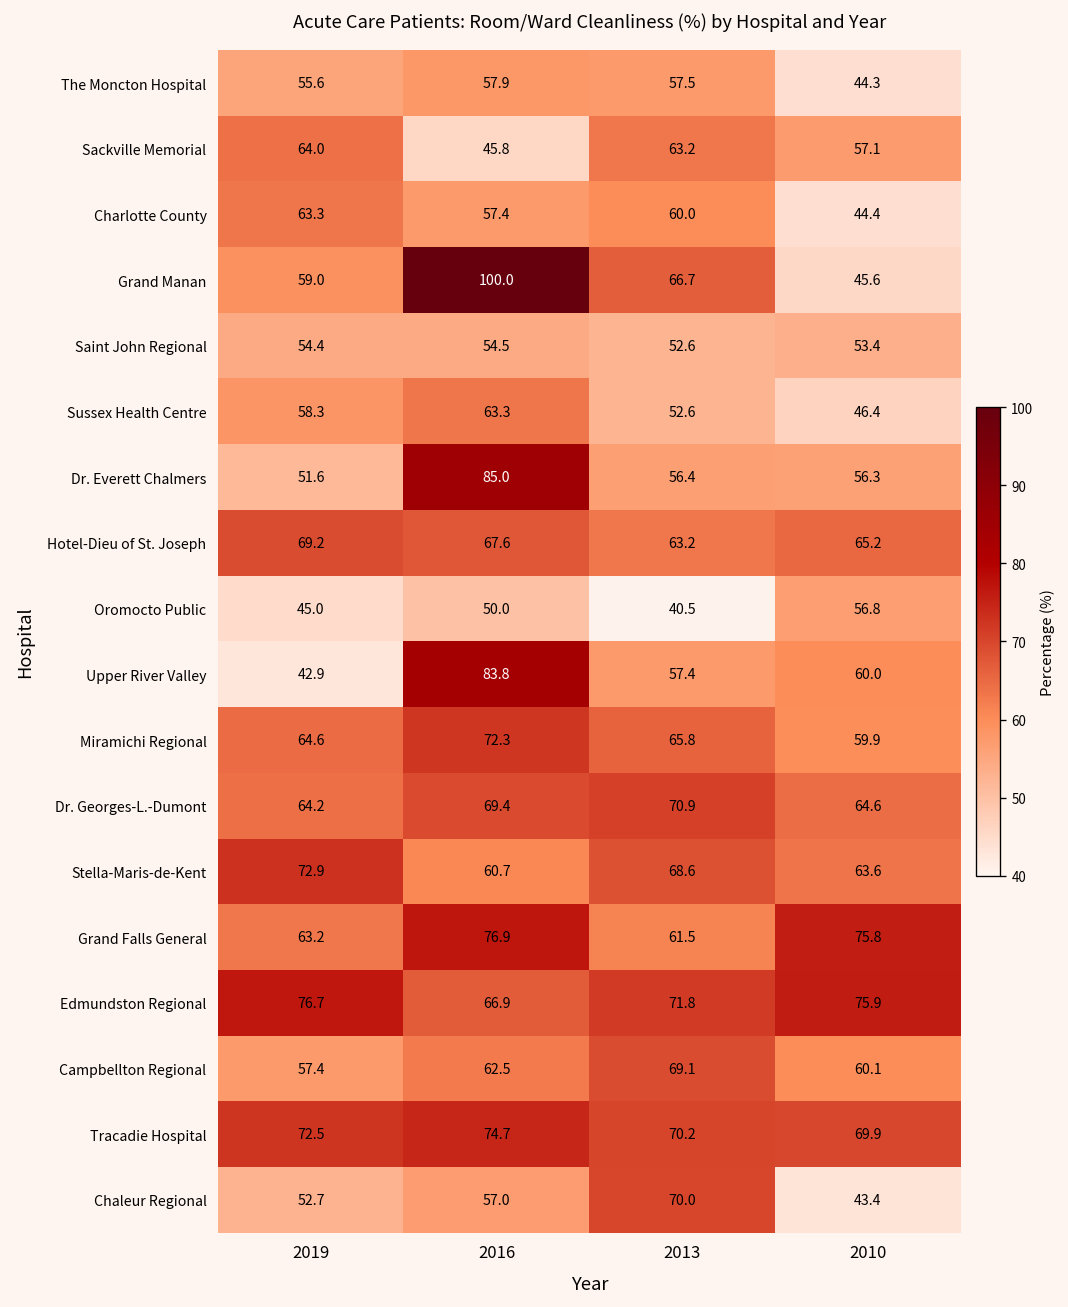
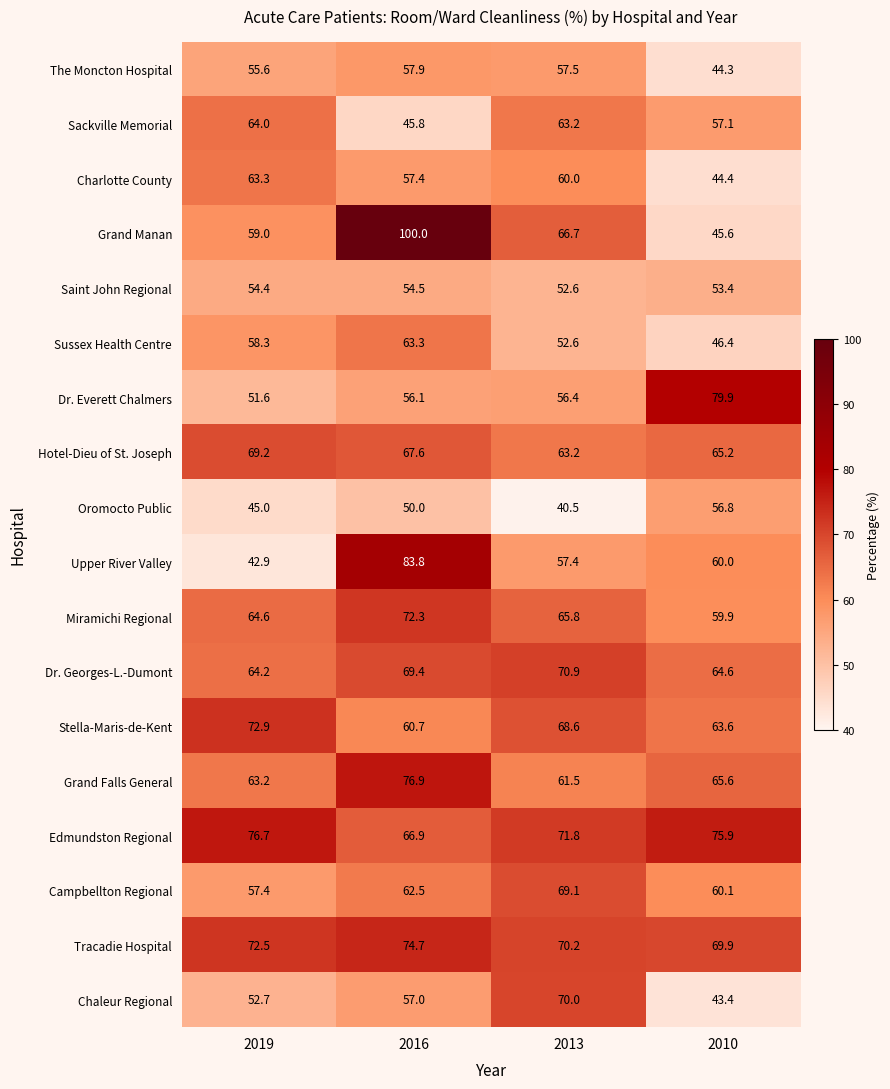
  {
    "The Moncton Hospital": {
      "2019": 55.6,
      "2016": 57.9,
      "2013": 57.5,
      "2010": 44.3
    },
    "Sackville Memorial": {
      "2019": 64.0,
      "2016": 45.8,
      "2013": 63.2,
      "2010": 57.1
    },
    "Charlotte County": {
      "2019": 63.3,
      "2016": 57.4,
      "2013": 60.0,
      "2010": 44.4
    },
    "Grand Manan": {
      "2019": 59.0,
      "2016": 100.0,
      "2013": 66.7,
      "2010": 45.6
    },
    "Saint John Regional": {
      "2019": 54.4,
      "2016": 54.5,
      "2013": 52.6,
      "2010": 53.4
    },
    "Sussex Health Centre": {
      "2019": 58.3,
      "2016": 63.3,
      "2013": 52.6,
      "2010": 46.4
    },
    "Dr. Everett Chalmers": {
      "2019": 51.6,
-     "2016": 85.0,
+     "2016": 56.1,
      "2013": 56.4,
-     "2010": 56.3
+     "2010": 79.9
    },
    "Hotel-Dieu of St. Joseph": {
      "2019": 69.2,
      "2016": 67.6,
      "2013": 63.2,
      "2010": 65.2
    },
    "Oromocto Public": {
      "2019": 45.0,
      "2016": 50.0,
      "2013": 40.5,
      "2010": 56.8
    },
    "Upper River Valley": {
      "2019": 42.9,
      "2016": 83.8,
      "2013": 57.4,
      "2010": 60.0
    },
    "Miramichi Regional": {
      "2019": 64.6,
      "2016": 72.3,
      "2013": 65.8,
      "2010": 59.9
    },
    "Dr. Georges-L.-Dumont": {
      "2019": 64.2,
      "2016": 69.4,
      "2013": 70.9,
      "2010": 64.6
    },
    "Stella-Maris-de-Kent": {
      "2019": 72.9,
      "2016": 60.7,
      "2013": 68.6,
      "2010": 63.6
    },
    "Grand Falls General": {
      "2019": 63.2,
      "2016": 76.9,
      "2013": 61.5,
-     "2010": 75.8
+     "2010": 65.6
    },
    "Edmundston Regional": {
      "2019": 76.7,
      "2016": 66.9,
      "2013": 71.8,
      "2010": 75.9
    },
    "Campbellton Regional": {
      "2019": 57.4,
      "2016": 62.5,
      "2013": 69.1,
      "2010": 60.1
    },
    "Tracadie Hospital": {
      "2019": 72.5,
      "2016": 74.7,
      "2013": 70.2,
      "2010": 69.9
    },
    "Chaleur Regional": {
      "2019": 52.7,
      "2016": 57.0,
      "2013": 70.0,
      "2010": 43.4
    }
  }
